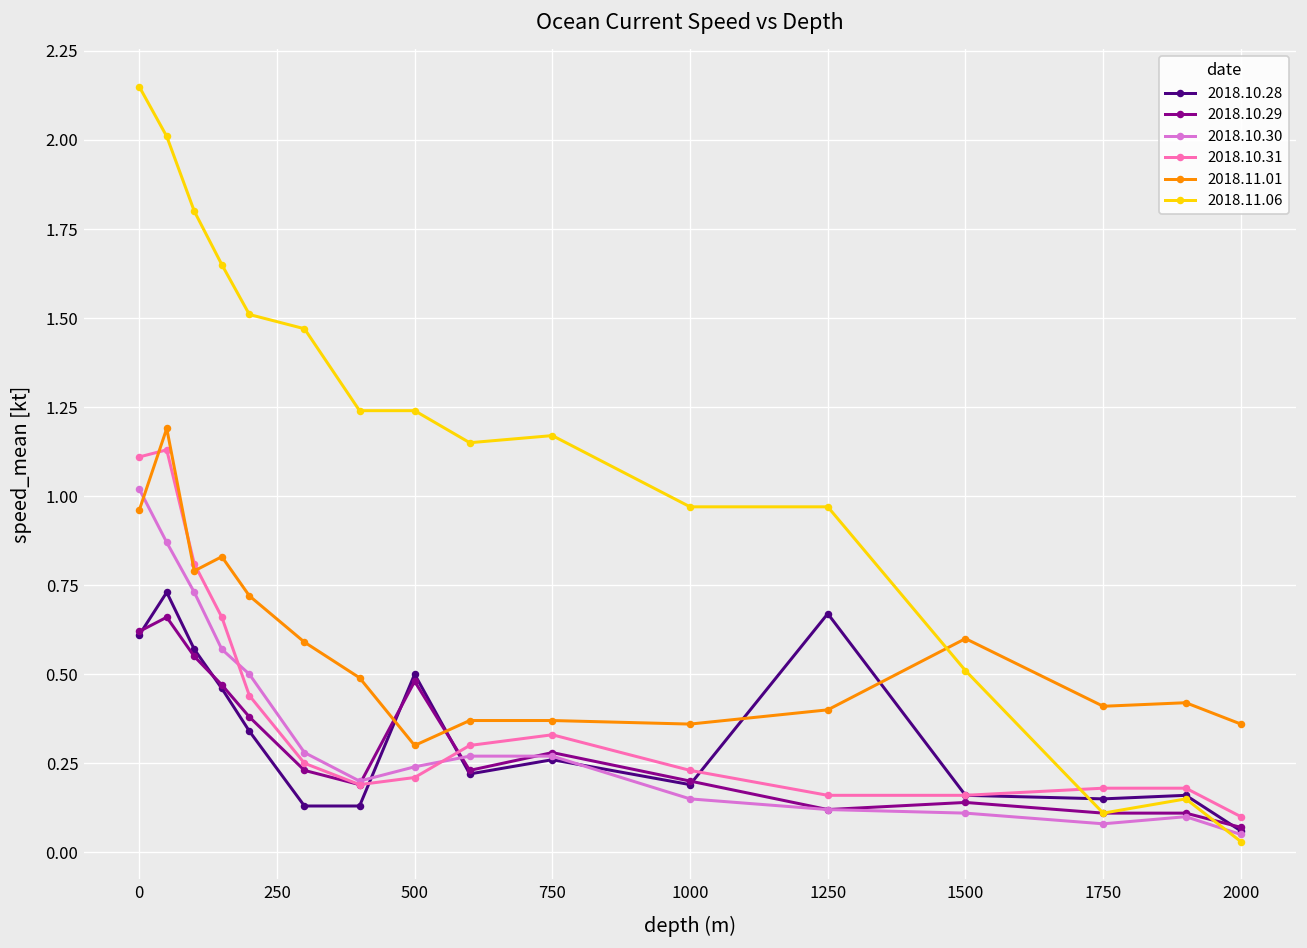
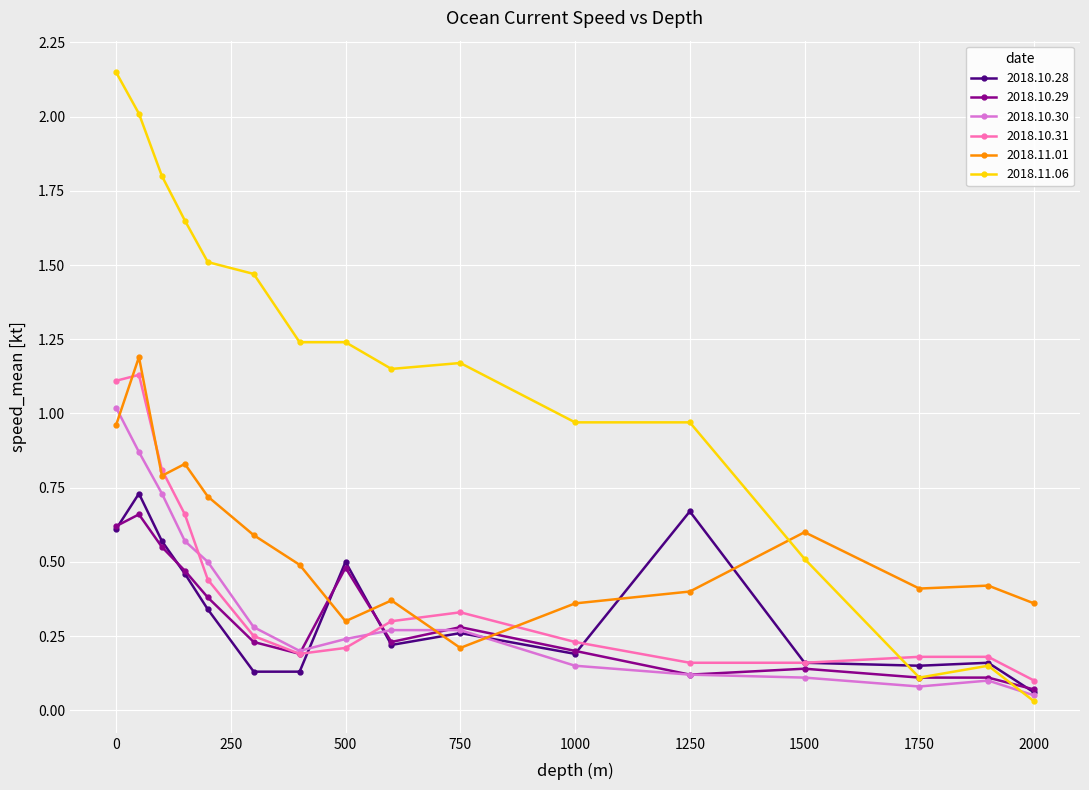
  {
    "2018.10.28": {
      "0": 0.61,
      "500": 0.50,
      "750": 0.26,
      "1000": 0.19,
      "1250": 0.67,
      "1750": 0.15,
      "2000": 0.06
    },
    "2018.10.29": {
      "0": 0.62,
      "500": 0.48,
      "750": 0.28,
      "1000": 0.20,
      "1500": 0.14,
      "2000": 0.07
    },
    "2018.11.01": {
      "0": 0.96,
      "500": 0.30,
-     "750": 0.37,
+     "750": 0.21,
      "1000": 0.36,
      "1250": 0.40,
      "1500": 0.60,
      "1750": 0.41,
      "2000": 0.36
    },
    "2018.11.06": {
      "0": 2.15,
      "500": 1.24,
      "750": 1.17,
      "1000": 0.97,
      "1250": 0.97,
      "1500": 0.51,
      "2000": 0.03
    }
  }
